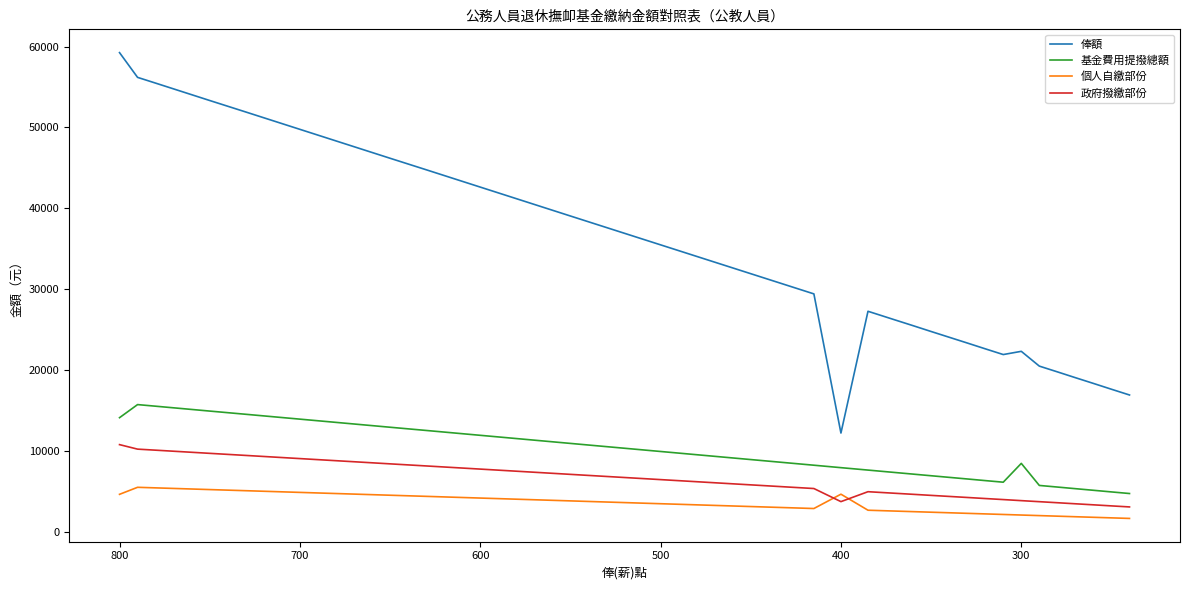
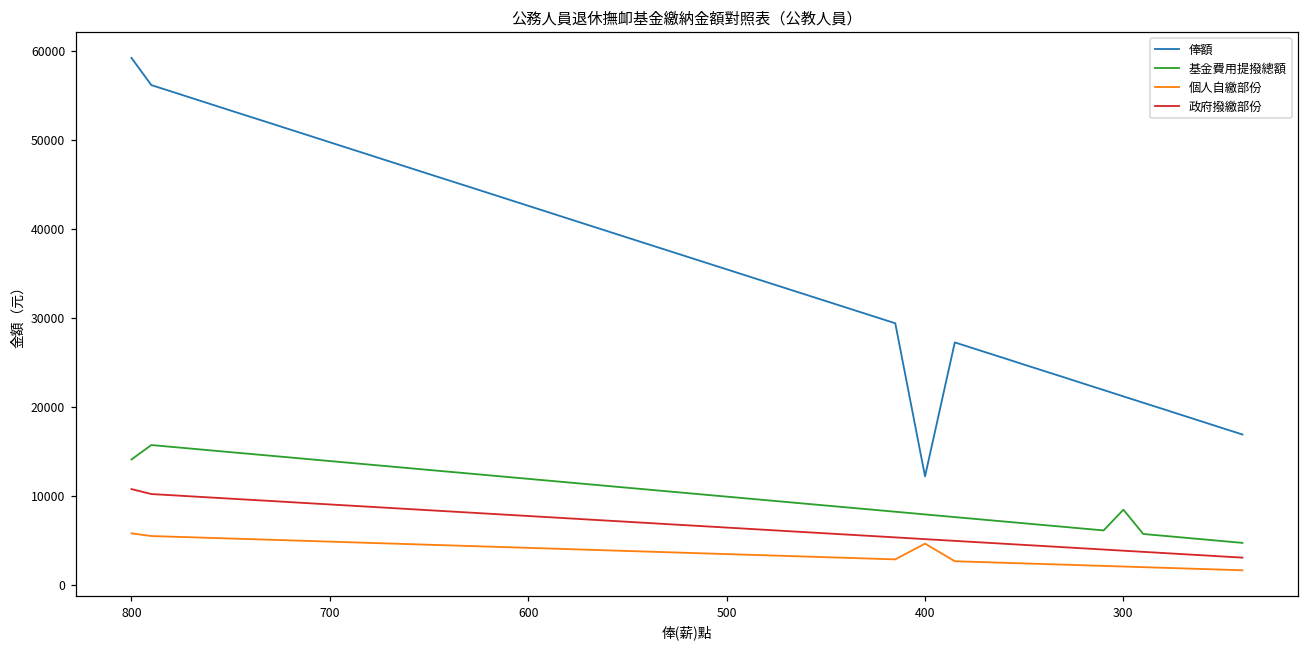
  {
    "俸額": {
      "800": 59000,
      "400": 12000,
-     "300": 22000
+     "300": 21000
    },
    "基金費用提撥總額": {
      "800": 14000,
      "400": 8000,
      "300": 8000
    },
    "個人自繳部份": {
-     "800": 5000,
+     "800": 6000,
      "400": 5000,
      "300": 2000
    },
    "政府撥繳部份": {
      "800": 11000,
-     "400": 4000,
+     "400": 5000,
      "300": 4000
    }
  }
